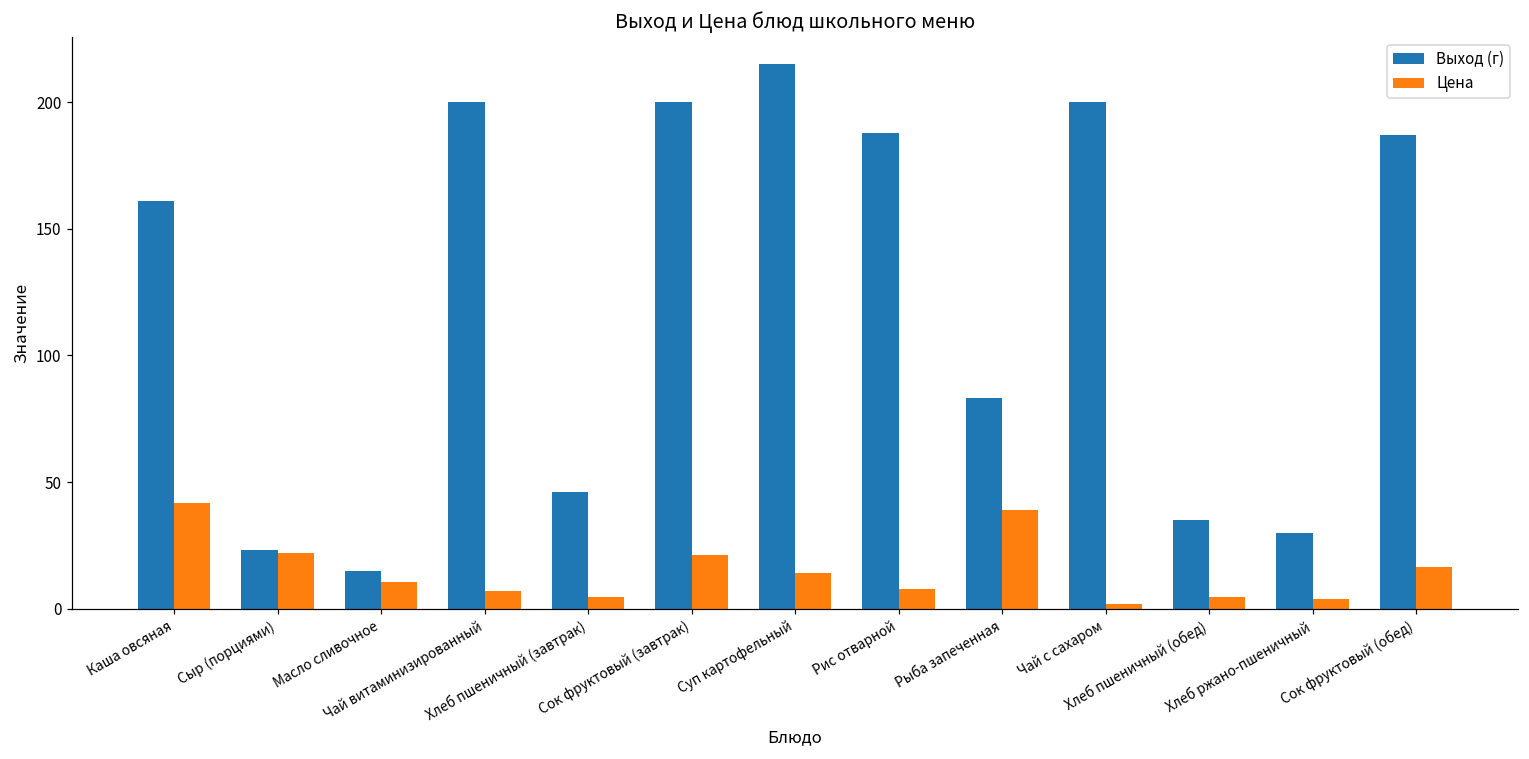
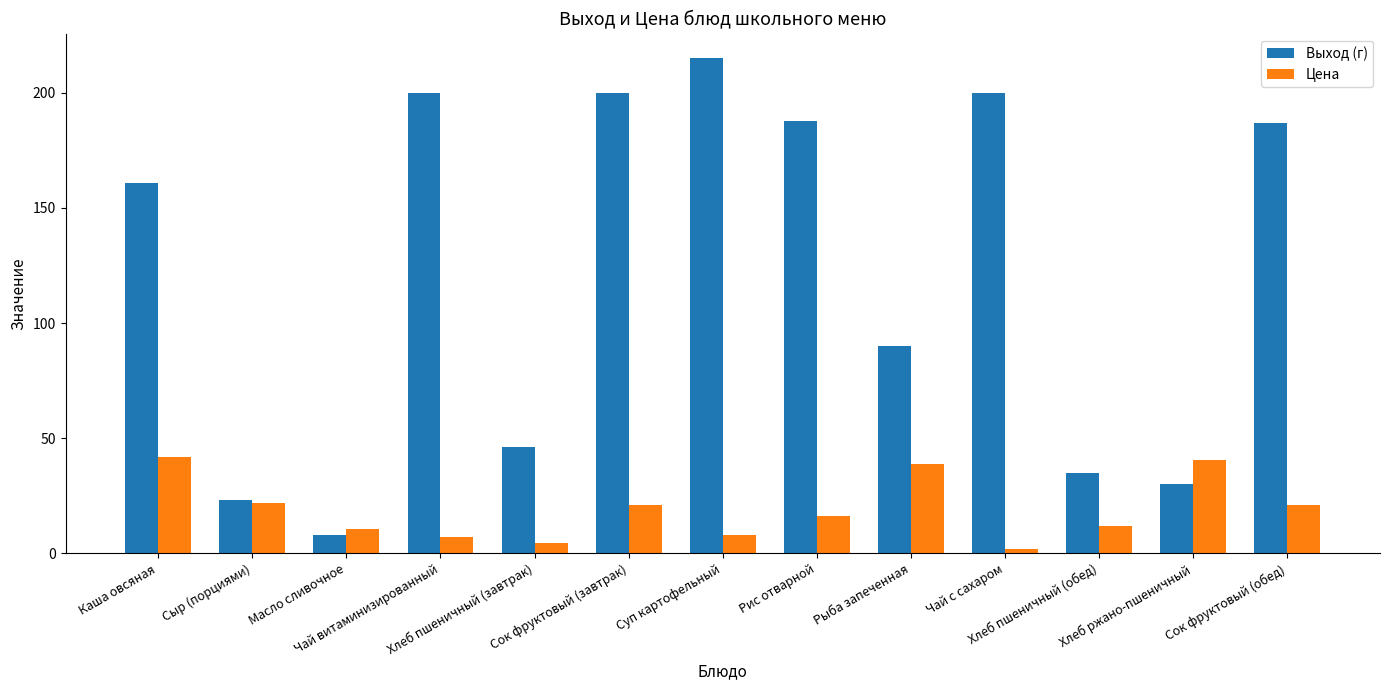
  {
    "Выход (г)": {
      "Каша овсяная": 161,
      "Сыр (порциями)": 23,
-     "Масло сливочное": 15,
+     "Масло сливочное": 8,
      "Чай витаминизированный": 200,
      "Хлеб пшеничный (завтрак)": 46,
      "Сок фруктовый (завтрак)": 200,
      "Суп картофельный": 215,
      "Рис отварной": 188,
-     "Рыба запеченная": 83,
+     "Рыба запеченная": 90,
      "Чай с сахаром": 200,
      "Хлеб пшеничный (обед)": 35,
      "Хлеб ржано-пшеничный": 30,
      "Сок фруктовый (обед)": 187
    },
    "Цена": {
      "Каша овсяная": 42,
      "Сыр (порциями)": 22,
      "Масло сливочное": 10,
      "Чай витаминизированный": 7,
      "Хлеб пшеничный (завтрак)": 5,
      "Сок фруктовый (завтрак)": 21,
-     "Суп картофельный": 14,
-     "Рис отварной": 8,
+     "Суп картофельный": 8,
+     "Рис отварной": 16,
      "Рыба запеченная": 39,
      "Чай с сахаром": 2,
-     "Хлеб пшеничный (обед)": 5,
-     "Хлеб ржано-пшеничный": 4,
-     "Сок фруктовый (обед)": 16
+     "Хлеб пшеничный (обед)": 12,
+     "Хлеб ржано-пшеничный": 41,
+     "Сок фруктовый (обед)": 21
    }
  }
